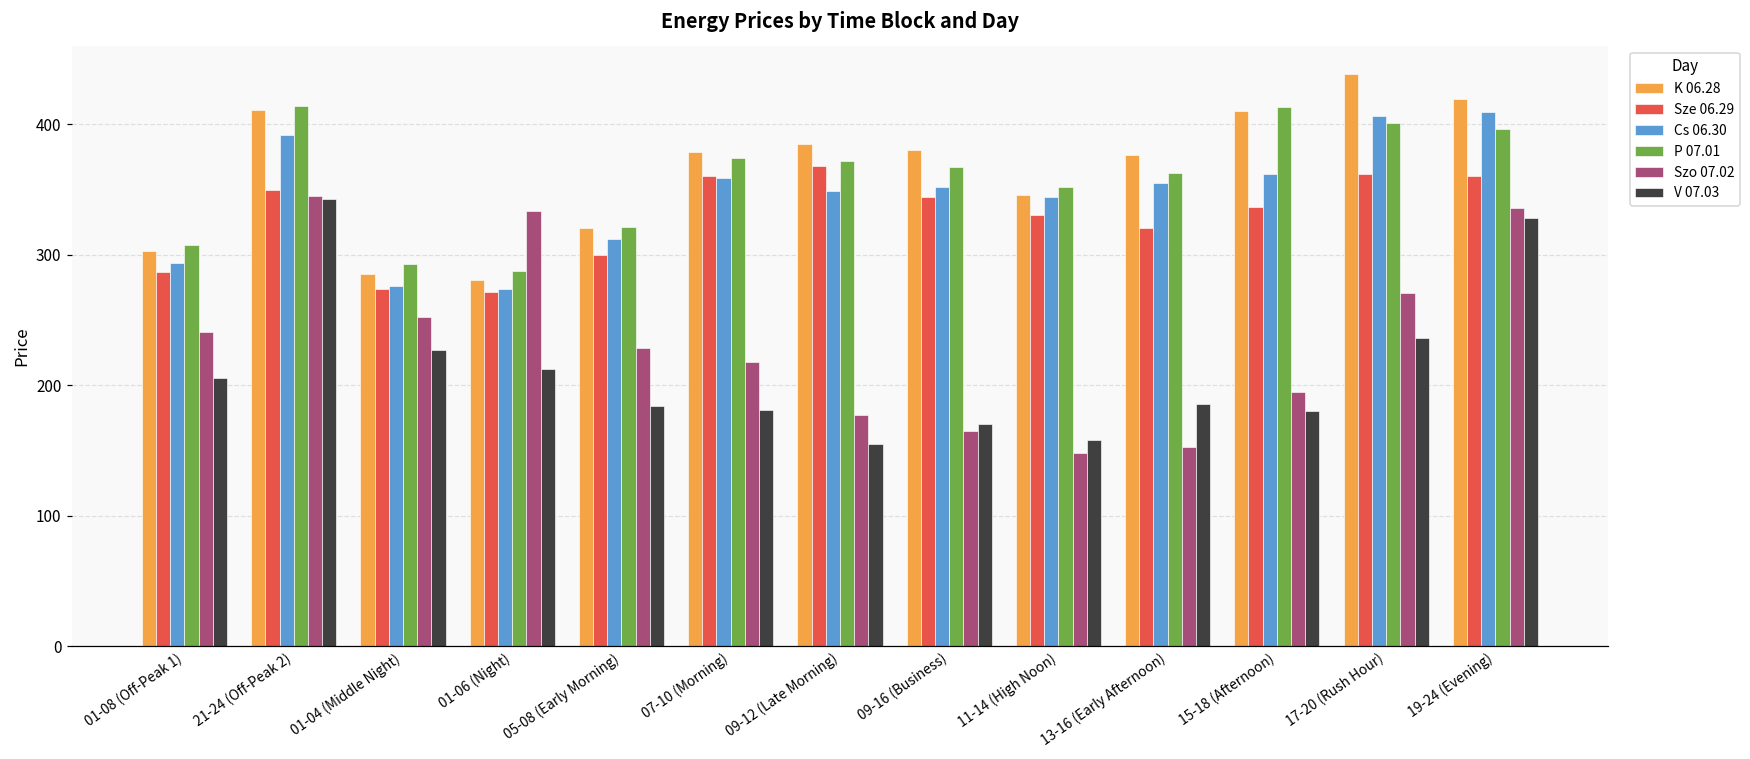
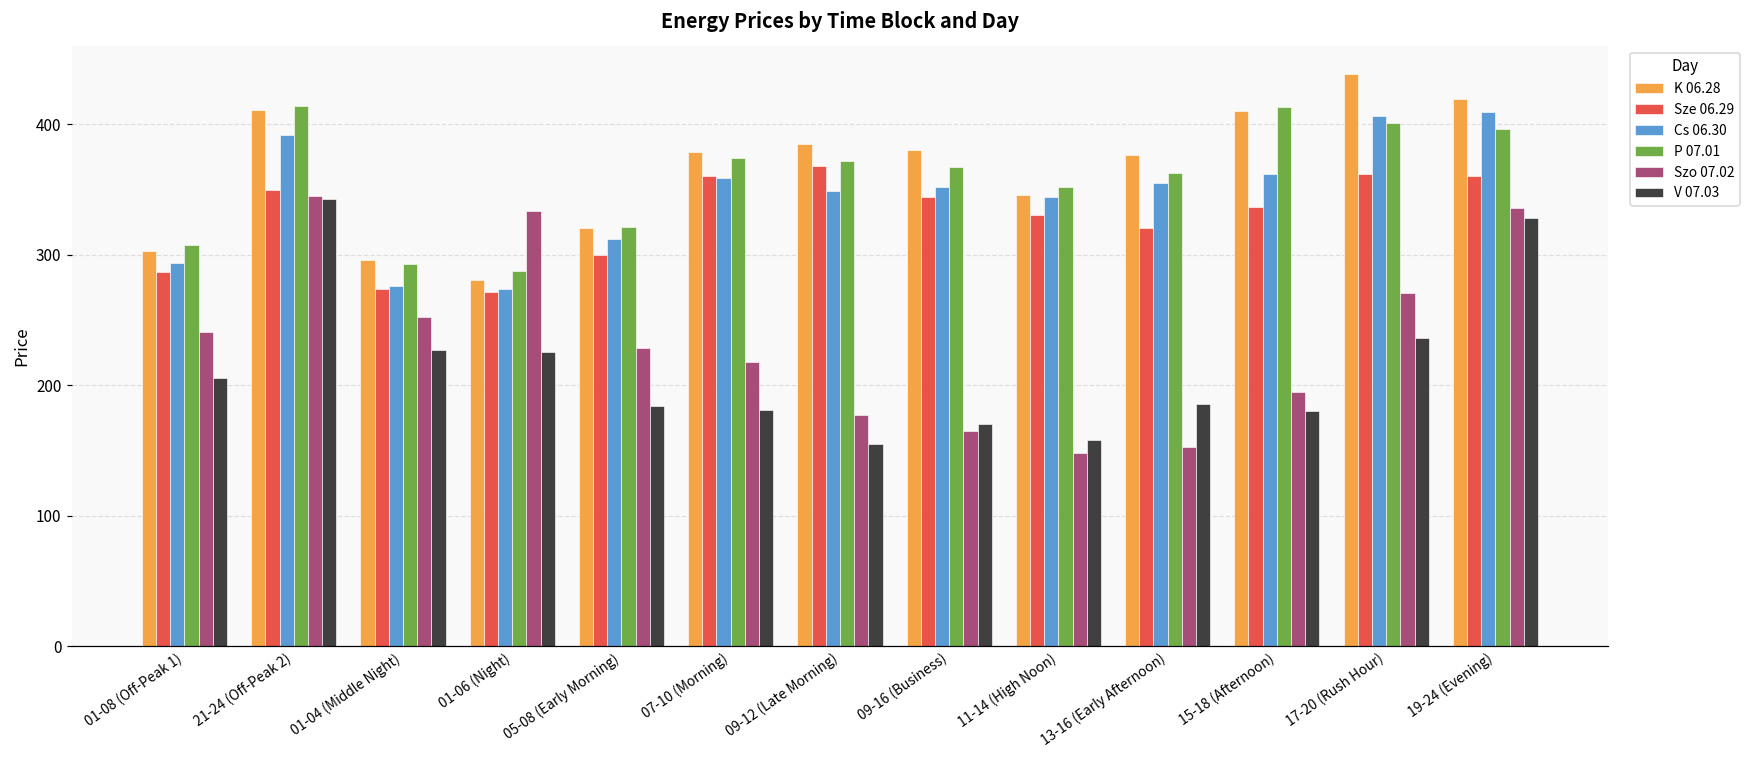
  {
    "K 06.28": {
      "01-08 (Off-Peak 1)": 303,
      "21-24 (Off-Peak 2)": 411,
-     "01-04 (Middle Night)": 285,
+     "01-04 (Middle Night)": 296,
      "01-06 (Night)": 280,
      "05-08 (Early Morning)": 320,
      "07-10 (Morning)": 379,
      "09-12 (Late Morning)": 385,
      "09-16 (Business)": 380,
      "11-14 (High Noon)": 346,
      "13-16 (Early Afternoon)": 376,
      "15-18 (Afternoon)": 410,
      "17-20 (Rush Hour)": 438,
      "19-24 (Evening)": 420
    },
    "Sze 06.29": {
      "01-08 (Off-Peak 1)": 287,
      "21-24 (Off-Peak 2)": 350,
      "01-04 (Middle Night)": 274,
      "01-06 (Night)": 271,
      "05-08 (Early Morning)": 300,
      "07-10 (Morning)": 360,
      "09-12 (Late Morning)": 368,
      "09-16 (Business)": 344,
      "11-14 (High Noon)": 330,
      "13-16 (Early Afternoon)": 320,
      "15-18 (Afternoon)": 337,
      "17-20 (Rush Hour)": 362,
      "19-24 (Evening)": 360
    },
    "Cs 06.30": {
      "01-08 (Off-Peak 1)": 294,
      "21-24 (Off-Peak 2)": 392,
      "01-04 (Middle Night)": 276,
      "01-06 (Night)": 273,
      "05-08 (Early Morning)": 312,
      "07-10 (Morning)": 359,
      "09-12 (Late Morning)": 349,
      "09-16 (Business)": 352,
      "11-14 (High Noon)": 344,
      "13-16 (Early Afternoon)": 355,
      "15-18 (Afternoon)": 362,
      "17-20 (Rush Hour)": 406,
      "19-24 (Evening)": 409
    },
    "P 07.01": {
      "01-08 (Off-Peak 1)": 307,
      "21-24 (Off-Peak 2)": 414,
      "01-04 (Middle Night)": 293,
      "01-06 (Night)": 287,
      "05-08 (Early Morning)": 322,
      "07-10 (Morning)": 374,
      "09-12 (Late Morning)": 372,
      "09-16 (Business)": 367,
      "11-14 (High Noon)": 352,
      "13-16 (Early Afternoon)": 363,
      "15-18 (Afternoon)": 413,
      "17-20 (Rush Hour)": 401,
      "19-24 (Evening)": 396
    },
    "Szo 07.02": {
      "01-08 (Off-Peak 1)": 240,
      "21-24 (Off-Peak 2)": 345,
      "01-04 (Middle Night)": 252,
      "01-06 (Night)": 334,
      "05-08 (Early Morning)": 229,
      "07-10 (Morning)": 218,
      "09-12 (Late Morning)": 177,
      "09-16 (Business)": 165,
      "11-14 (High Noon)": 148,
      "13-16 (Early Afternoon)": 152,
      "15-18 (Afternoon)": 195,
      "17-20 (Rush Hour)": 271,
      "19-24 (Evening)": 336
    },
    "V 07.03": {
      "01-08 (Off-Peak 1)": 206,
      "21-24 (Off-Peak 2)": 343,
      "01-04 (Middle Night)": 227,
-     "01-06 (Night)": 213,
+     "01-06 (Night)": 225,
      "05-08 (Early Morning)": 184,
      "07-10 (Morning)": 181,
      "09-12 (Late Morning)": 155,
      "09-16 (Business)": 170,
      "11-14 (High Noon)": 158,
      "13-16 (Early Afternoon)": 186,
      "15-18 (Afternoon)": 180,
      "17-20 (Rush Hour)": 236,
      "19-24 (Evening)": 328
    }
  }
